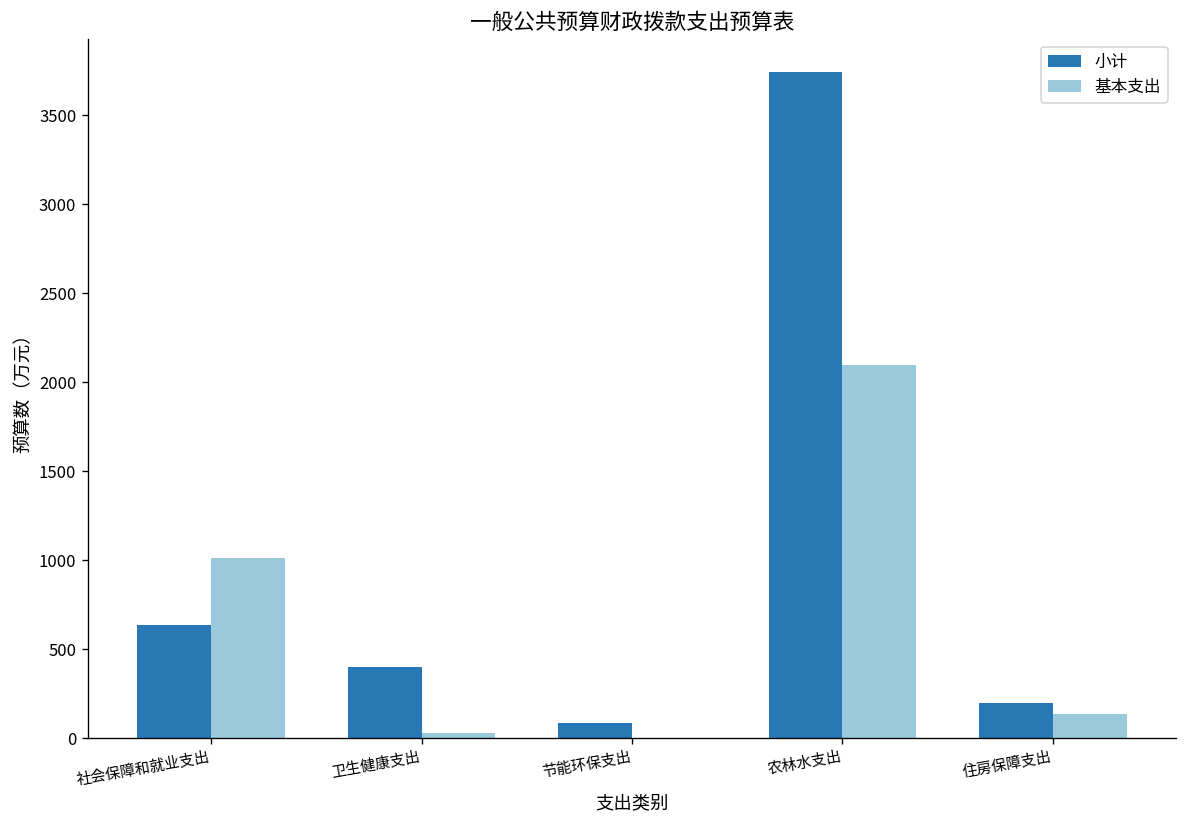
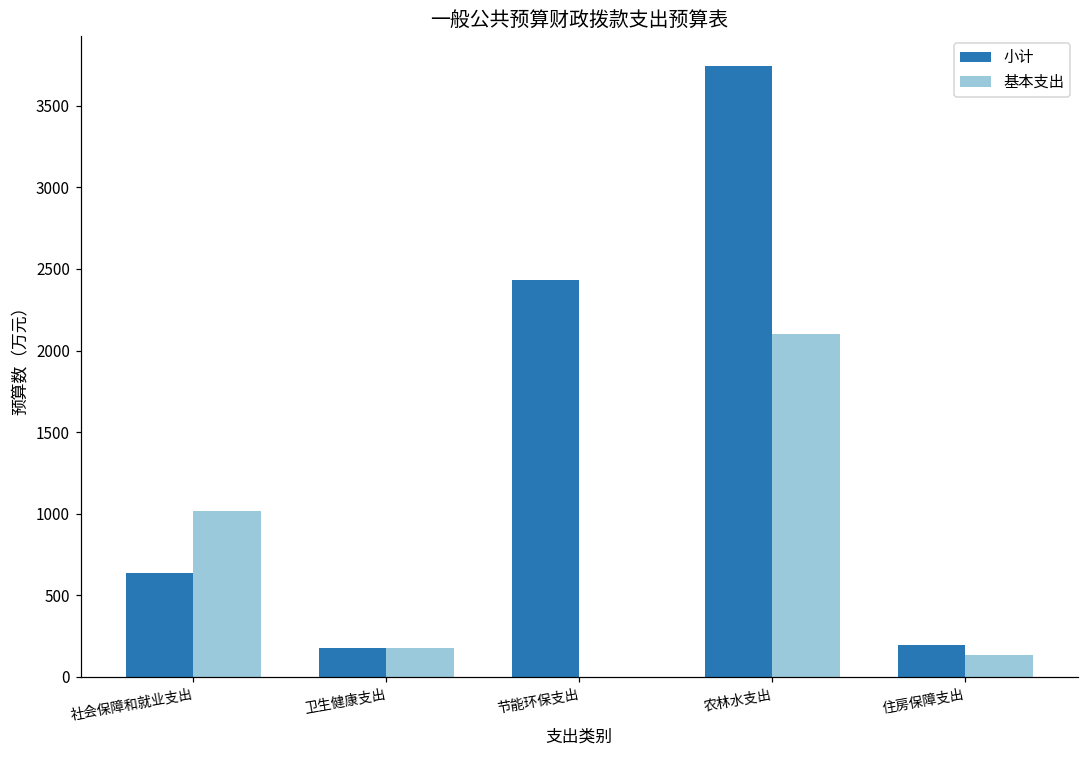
  {
    "小计": {
      "社会保障和就业支出": 640,
-     "卫生健康支出": 400,
-     "节能环保支出": 90,
+     "卫生健康支出": 180,
+     "节能环保支出": 2430,
      "农林水支出": 3740,
      "住房保障支出": 200
    },
    "基本支出": {
      "社会保障和就业支出": 1020,
-     "卫生健康支出": 30,
+     "卫生健康支出": 180,
      "节能环保支出": 0,
      "农林水支出": 2100,
      "住房保障支出": 140
    }
  }
